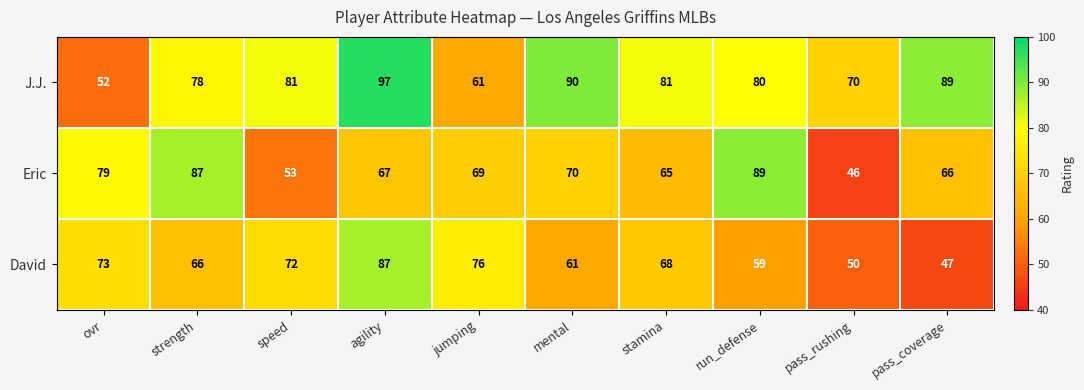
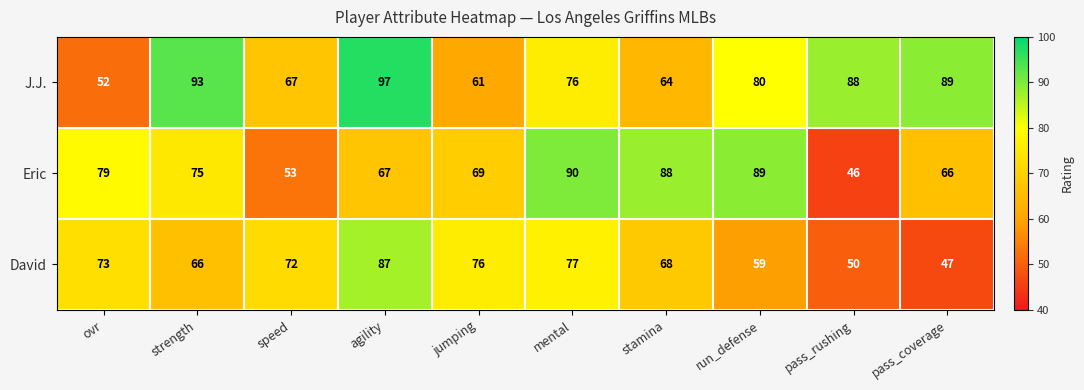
  {
    "J.J.": {
      "ovr": 52,
-     "strength": 78,
-     "speed": 81,
+     "strength": 93,
+     "speed": 67,
      "agility": 97,
      "jumping": 61,
-     "mental": 90,
-     "stamina": 81,
+     "mental": 76,
+     "stamina": 64,
      "run_defense": 80,
-     "pass_rushing": 70,
+     "pass_rushing": 88,
      "pass_coverage": 89
    },
    "Eric": {
      "ovr": 79,
-     "strength": 87,
+     "strength": 75,
      "speed": 53,
      "agility": 67,
      "jumping": 69,
-     "mental": 70,
-     "stamina": 65,
+     "mental": 90,
+     "stamina": 88,
      "run_defense": 89,
      "pass_rushing": 46,
      "pass_coverage": 66
    },
    "David": {
      "ovr": 73,
      "strength": 66,
      "speed": 72,
      "agility": 87,
      "jumping": 76,
-     "mental": 61,
+     "mental": 77,
      "stamina": 68,
      "run_defense": 59,
      "pass_rushing": 50,
      "pass_coverage": 47
    }
  }
